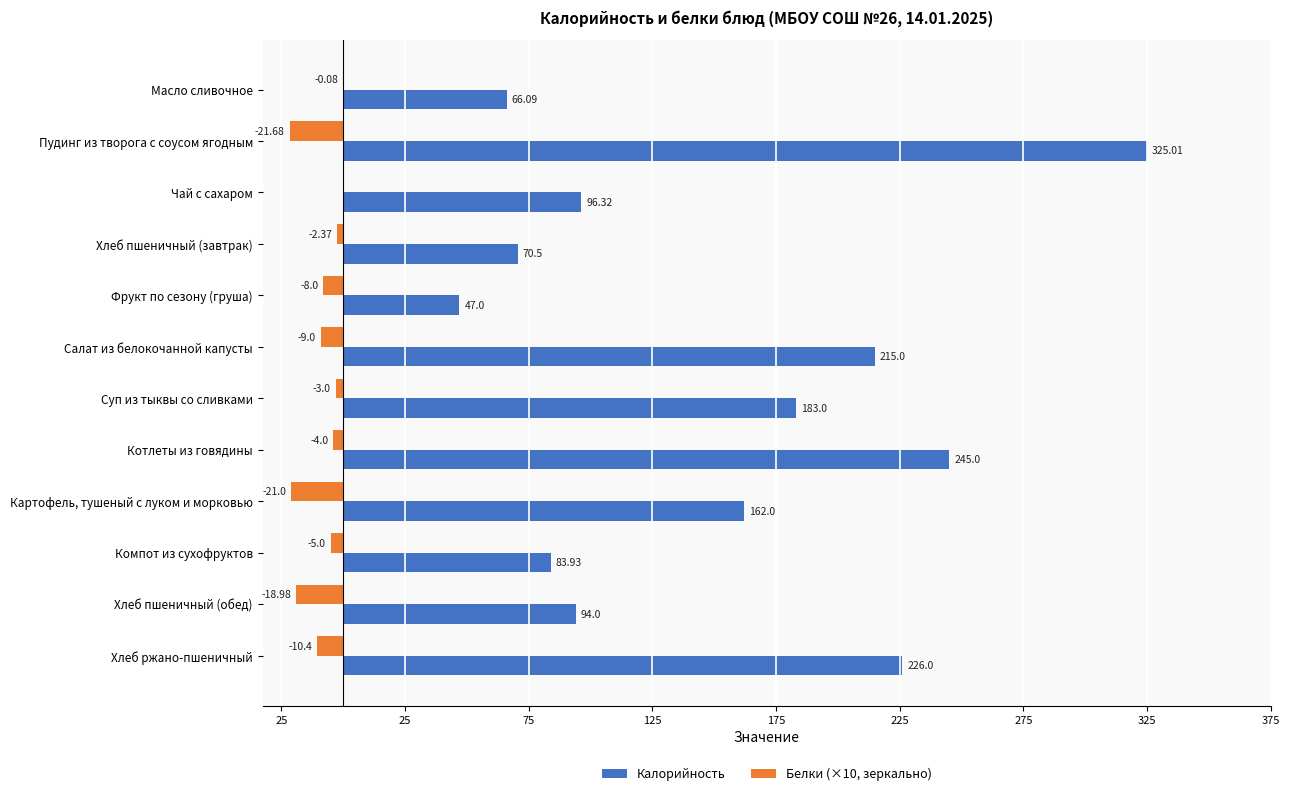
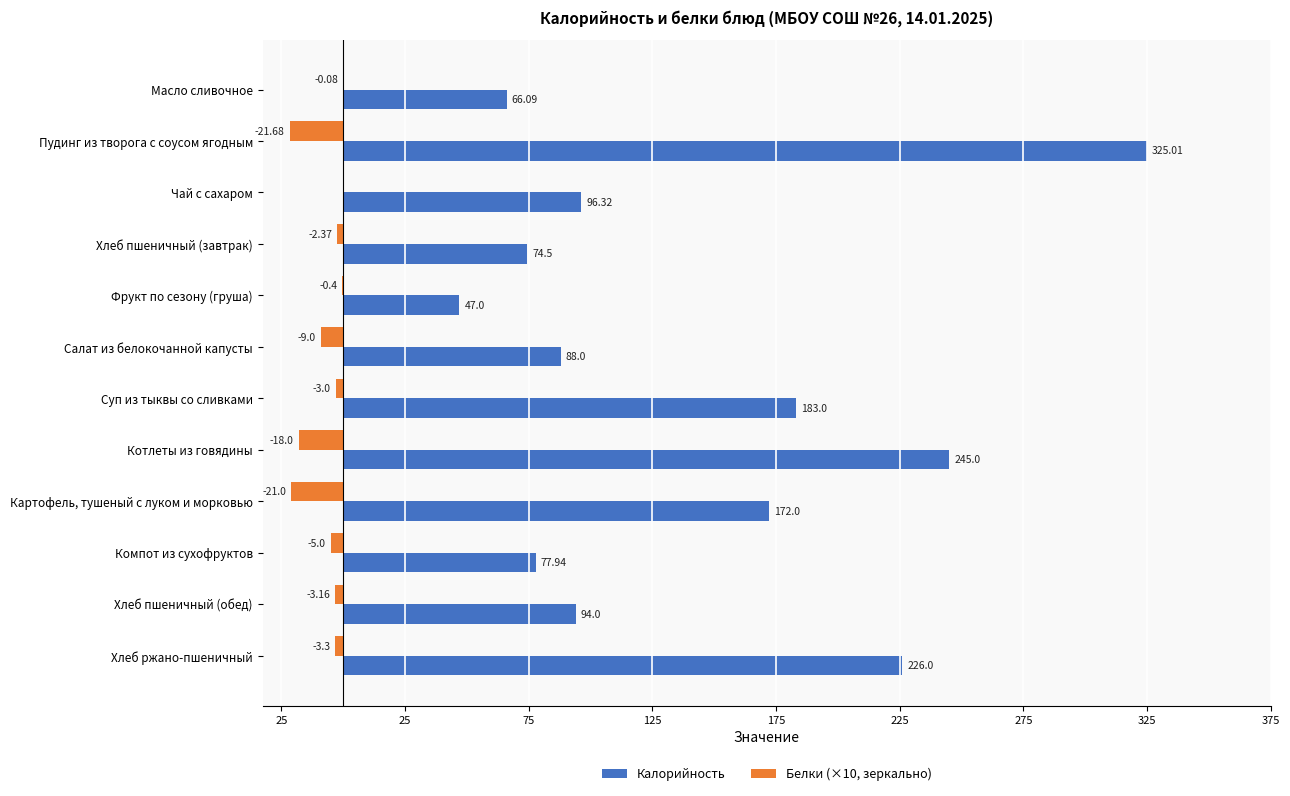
  {
    "Калорийность": {
      "Масло сливочное": 66.09,
      "Пудинг из творога с соусом ягодным": 325.01,
      "Чай с сахаром": 96.32,
-     "Хлеб пшеничный (завтрак)": 70.5,
+     "Хлеб пшеничный (завтрак)": 74.5,
      "Фрукт по сезону (груша)": 47.0,
-     "Салат из белокочанной капусты": 215.0,
+     "Салат из белокочанной капусты": 88.0,
      "Суп из тыквы со сливками": 183.0,
      "Котлеты из говядины": 245.0,
-     "Картофель, тушеный с луком и морковью": 162.0,
-     "Компот из сухофруктов": 83.93,
+     "Картофель, тушеный с луком и морковью": 172.0,
+     "Компот из сухофруктов": 77.94,
      "Хлеб пшеничный (обед)": 94.0,
      "Хлеб ржано-пшеничный": 226.0
    },
    "Белки (×10, зеркально)": {
      "Масло сливочное": -0.08,
      "Пудинг из творога с соусом ягодным": -21.68,
      "Хлеб пшеничный (завтрак)": -2.37,
-     "Фрукт по сезону (груша)": -8.0,
+     "Фрукт по сезону (груша)": -0.4,
      "Салат из белокочанной капусты": -9.0,
      "Суп из тыквы со сливками": -3.0,
-     "Котлеты из говядины": -4.0,
+     "Котлеты из говядины": -18.0,
      "Картофель, тушеный с луком и морковью": -21.0,
      "Компот из сухофруктов": -5.0,
-     "Хлеб пшеничный (обед)": -18.98,
-     "Хлеб ржано-пшеничный": -10.4
+     "Хлеб пшеничный (обед)": -3.16,
+     "Хлеб ржано-пшеничный": -3.3
    }
  }
